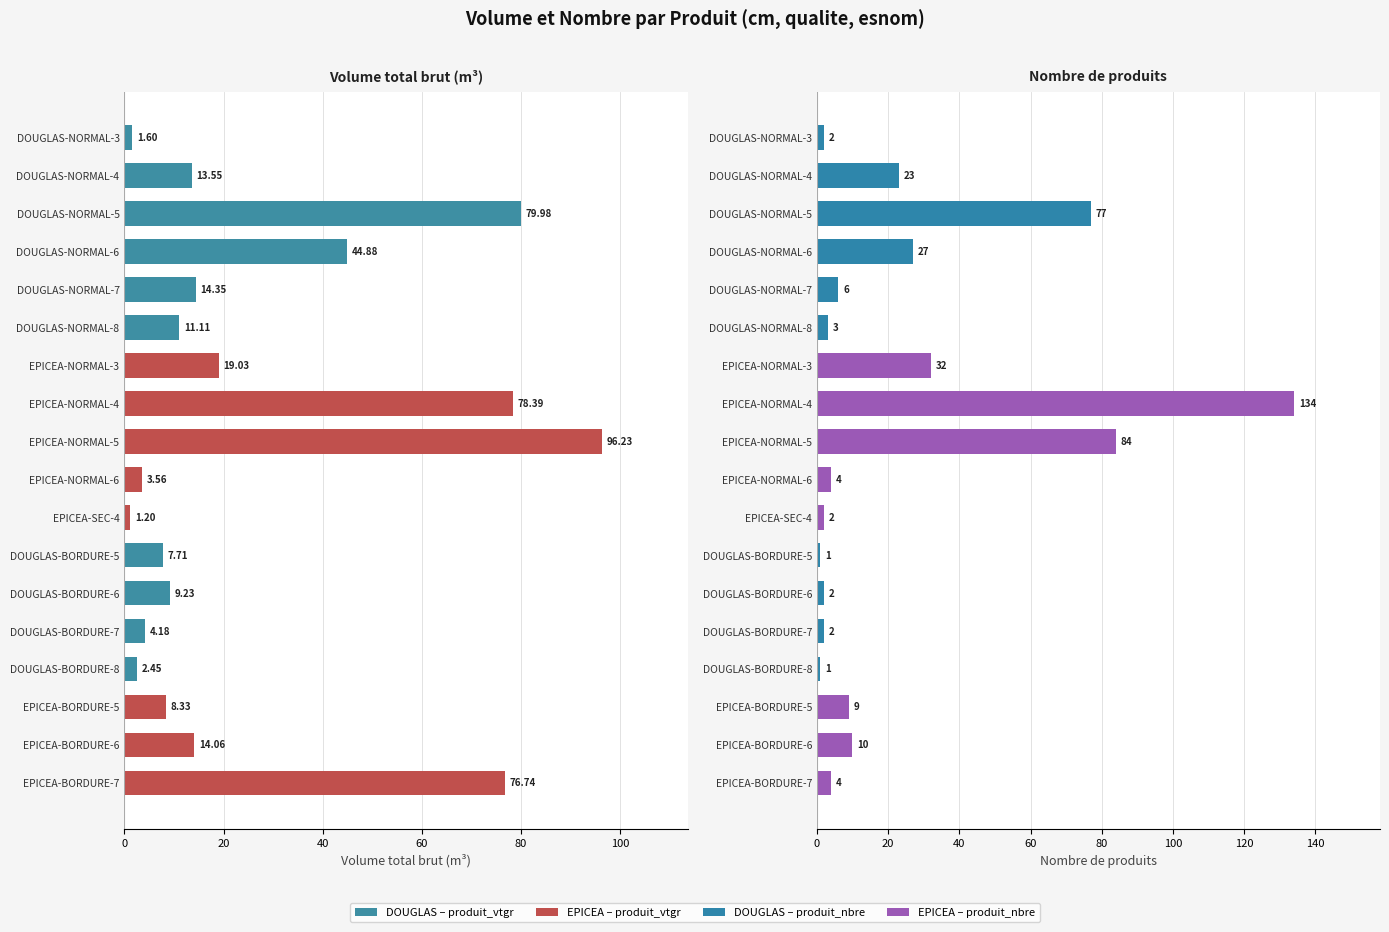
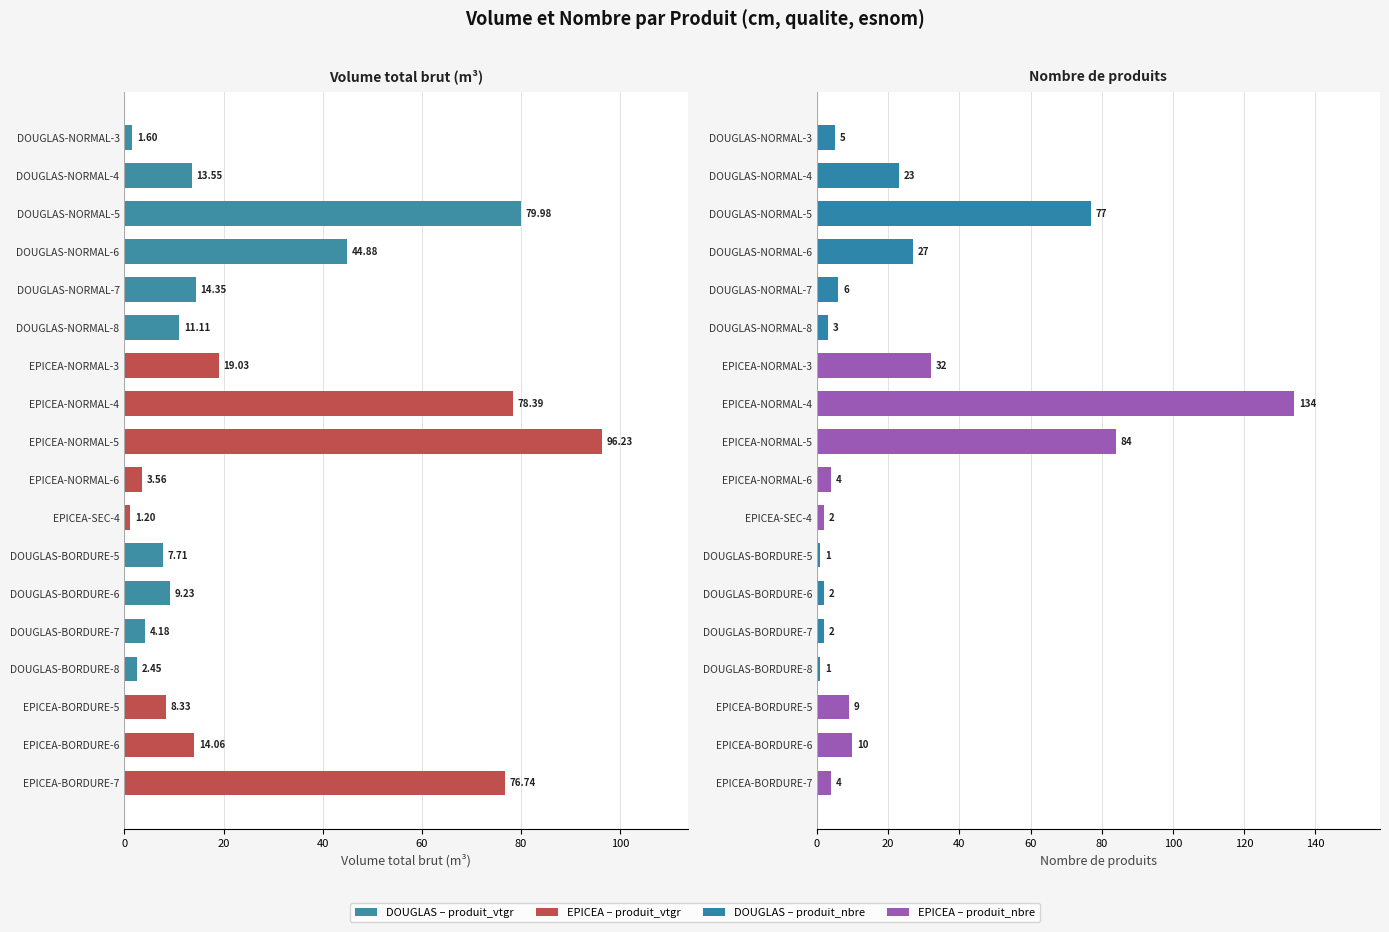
  {
    "Volume total brut (m³)": {
      "DOUGLAS-NORMAL-3": 1.60,
      "DOUGLAS-NORMAL-4": 13.55,
      "DOUGLAS-NORMAL-5": 79.98,
      "DOUGLAS-NORMAL-6": 44.88,
      "DOUGLAS-NORMAL-7": 14.35,
      "DOUGLAS-NORMAL-8": 11.11,
      "EPICEA-NORMAL-3": 19.03,
      "EPICEA-NORMAL-4": 78.39,
      "EPICEA-NORMAL-5": 96.23,
      "EPICEA-NORMAL-6": 3.56,
      "EPICEA-SEC-4": 1.20,
      "DOUGLAS-BORDURE-5": 7.71,
      "DOUGLAS-BORDURE-6": 9.23,
      "DOUGLAS-BORDURE-7": 4.18,
      "DOUGLAS-BORDURE-8": 2.45,
      "EPICEA-BORDURE-5": 8.33,
      "EPICEA-BORDURE-6": 14.06,
      "EPICEA-BORDURE-7": 76.74
    },
    "Nombre de produits": {
-     "DOUGLAS-NORMAL-3": 2,
+     "DOUGLAS-NORMAL-3": 5,
      "DOUGLAS-NORMAL-4": 23,
      "DOUGLAS-NORMAL-5": 77,
      "DOUGLAS-NORMAL-6": 27,
      "DOUGLAS-NORMAL-7": 6,
      "DOUGLAS-NORMAL-8": 3,
      "EPICEA-NORMAL-3": 32,
      "EPICEA-NORMAL-4": 134,
      "EPICEA-NORMAL-5": 84,
      "EPICEA-NORMAL-6": 4,
      "EPICEA-SEC-4": 2,
      "DOUGLAS-BORDURE-5": 1,
      "DOUGLAS-BORDURE-6": 2,
      "DOUGLAS-BORDURE-7": 2,
      "DOUGLAS-BORDURE-8": 1,
      "EPICEA-BORDURE-5": 9,
      "EPICEA-BORDURE-6": 10,
      "EPICEA-BORDURE-7": 4
    }
  }
